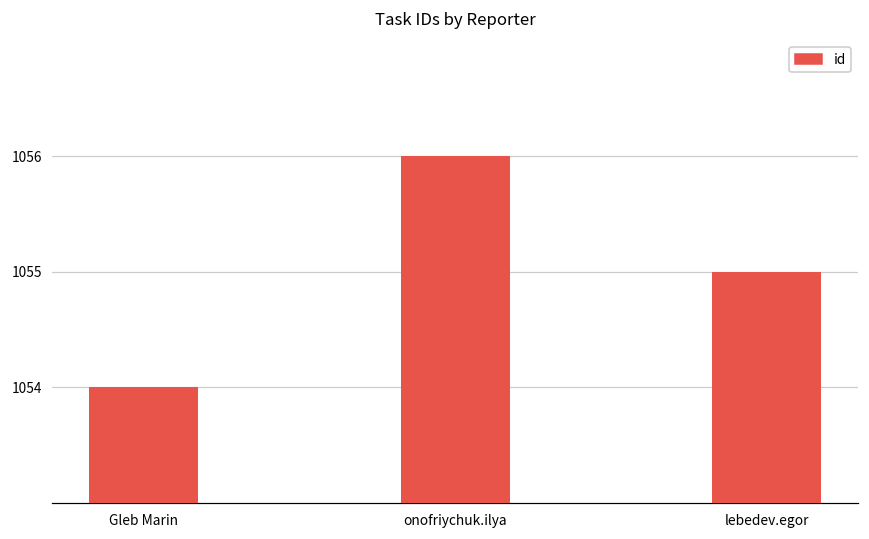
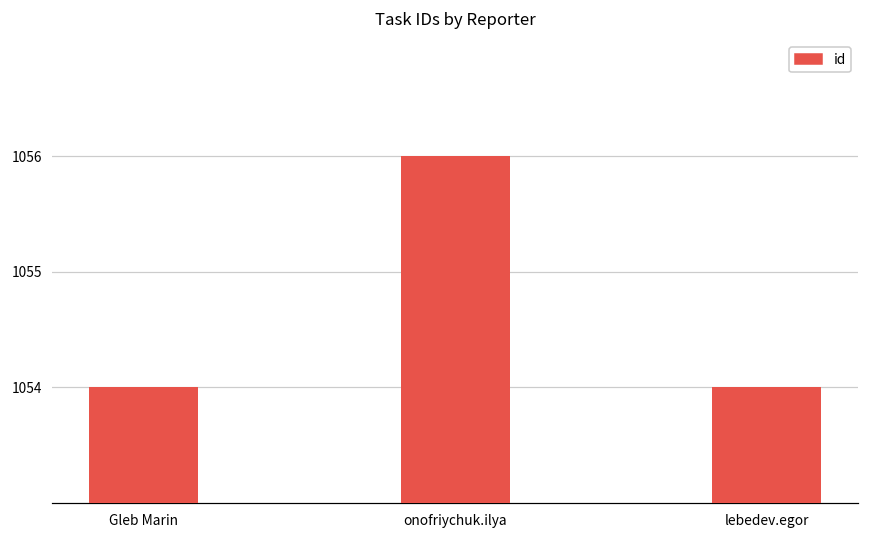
  {
    "Gleb Marin": 1054,
    "onofriychuk.ilya": 1056,
-   "lebedev.egor": 1055
+   "lebedev.egor": 1054
  }
